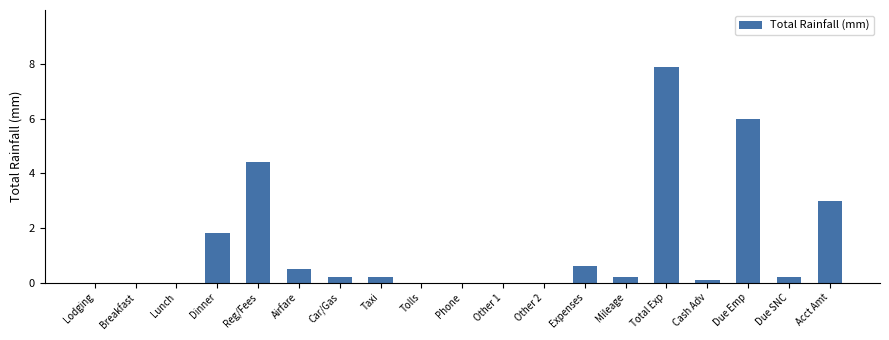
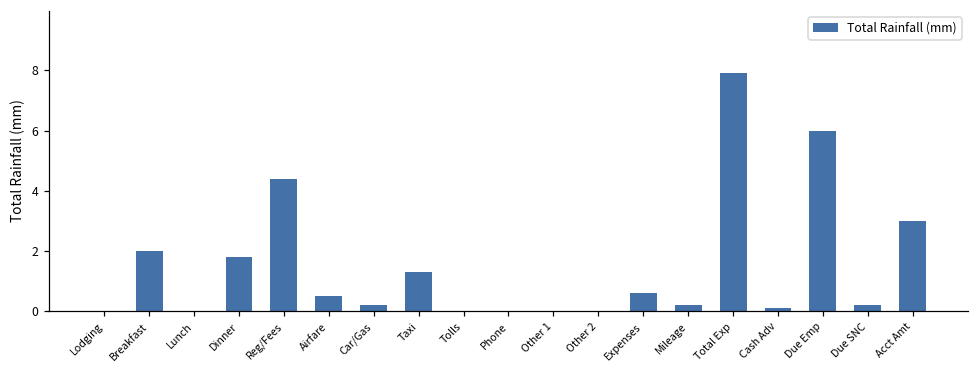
  {
    "Lodging": 0.0,
-   "Breakfast": 0,
+   "Breakfast": 2,
    "Lunch": 0.0,
    "Dinner": 1.8,
    "Reg/Fees": 4.4,
    "Airfare": 0.5,
    "Car/Gas": 0.2,
-   "Taxi": 0.2,
+   "Taxi": 1.3,
    "Tolls": 0.0,
    "Phone": 0.0,
    "Other 1": 0.0,
    "Other 2": 0.0,
    "Expenses": 0.6,
    "Mileage": 0.2,
    "Total Exp": 7.9,
    "Cash Adv": 0.1,
    "Due Emp": 6.0,
    "Due SNC": 0.2,
    "Acct Amt": 3.0
  }
